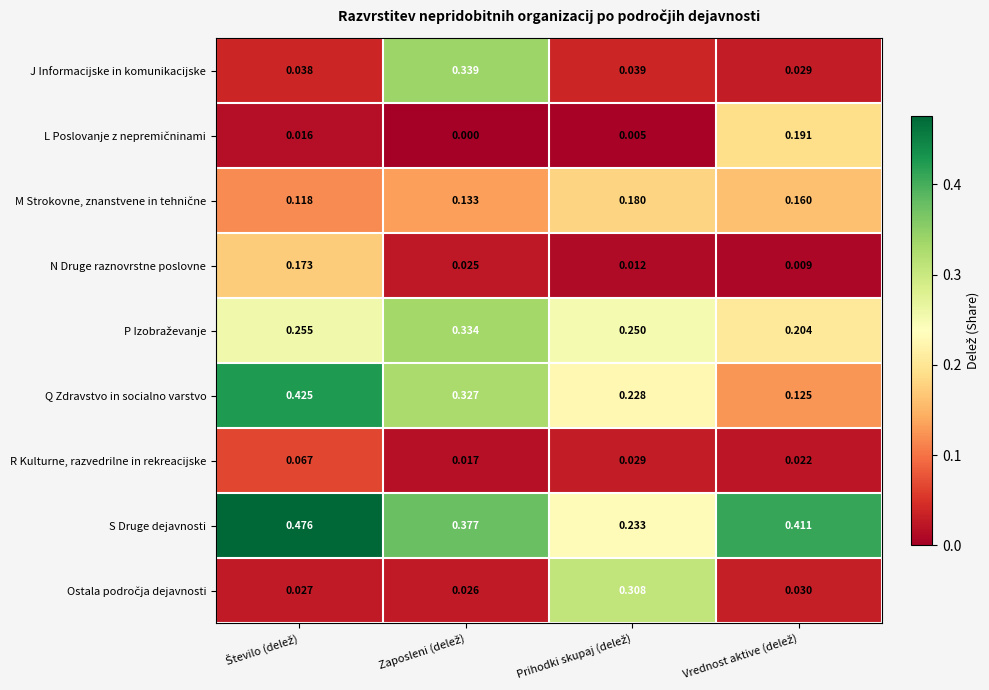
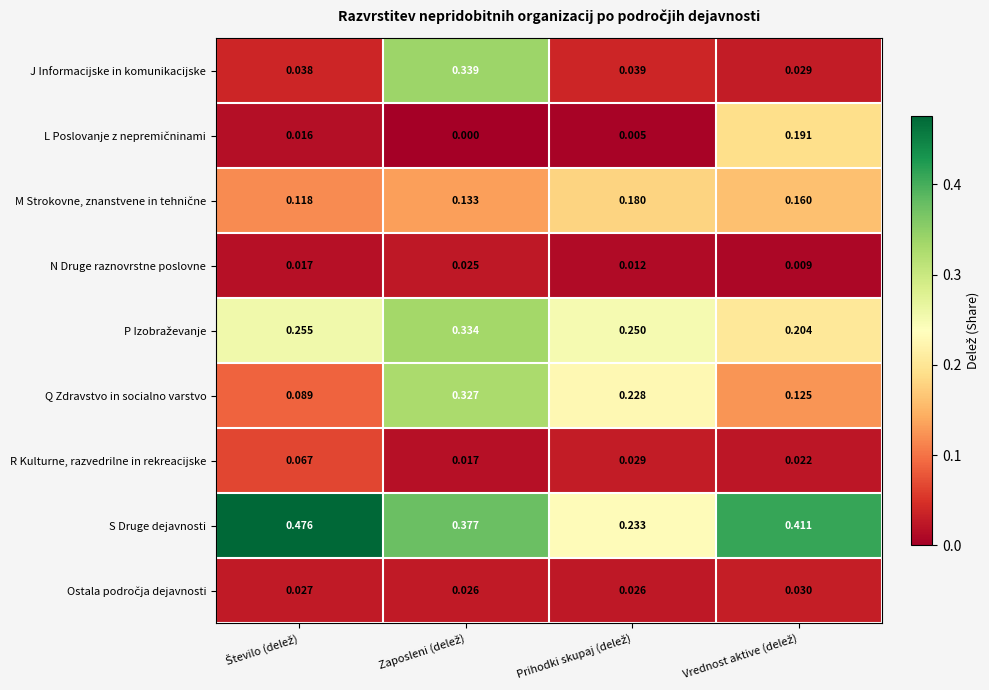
  {
    "J Informacijske in komunikacijske": {
      "Število (delež)": 0.038,
      "Zaposleni (delež)": 0.339,
      "Prihodki skupaj (delež)": 0.039,
      "Vrednost aktive (delež)": 0.029
    },
    "L Poslovanje z nepremičninami": {
      "Število (delež)": 0.016,
      "Zaposleni (delež)": 0.000,
      "Prihodki skupaj (delež)": 0.005,
      "Vrednost aktive (delež)": 0.191
    },
    "M Strokovne, znanstvene in tehnične": {
      "Število (delež)": 0.118,
      "Zaposleni (delež)": 0.133,
      "Prihodki skupaj (delež)": 0.180,
      "Vrednost aktive (delež)": 0.160
    },
    "N Druge raznovrstne poslovne": {
-     "Število (delež)": 0.173,
+     "Število (delež)": 0.017,
      "Zaposleni (delež)": 0.025,
      "Prihodki skupaj (delež)": 0.012,
      "Vrednost aktive (delež)": 0.009
    },
    "P Izobraževanje": {
      "Število (delež)": 0.255,
      "Zaposleni (delež)": 0.334,
      "Prihodki skupaj (delež)": 0.250,
      "Vrednost aktive (delež)": 0.204
    },
    "Q Zdravstvo in socialno varstvo": {
-     "Število (delež)": 0.425,
+     "Število (delež)": 0.089,
      "Zaposleni (delež)": 0.327,
      "Prihodki skupaj (delež)": 0.228,
      "Vrednost aktive (delež)": 0.125
    },
    "R Kulturne, razvedrilne in rekreacijske": {
      "Število (delež)": 0.067,
      "Zaposleni (delež)": 0.017,
      "Prihodki skupaj (delež)": 0.029,
      "Vrednost aktive (delež)": 0.022
    },
    "S Druge dejavnosti": {
      "Število (delež)": 0.476,
      "Zaposleni (delež)": 0.377,
      "Prihodki skupaj (delež)": 0.233,
      "Vrednost aktive (delež)": 0.411
    },
    "Ostala področja dejavnosti": {
      "Število (delež)": 0.027,
      "Zaposleni (delež)": 0.026,
-     "Prihodki skupaj (delež)": 0.308,
+     "Prihodki skupaj (delež)": 0.026,
      "Vrednost aktive (delež)": 0.030
    }
  }
